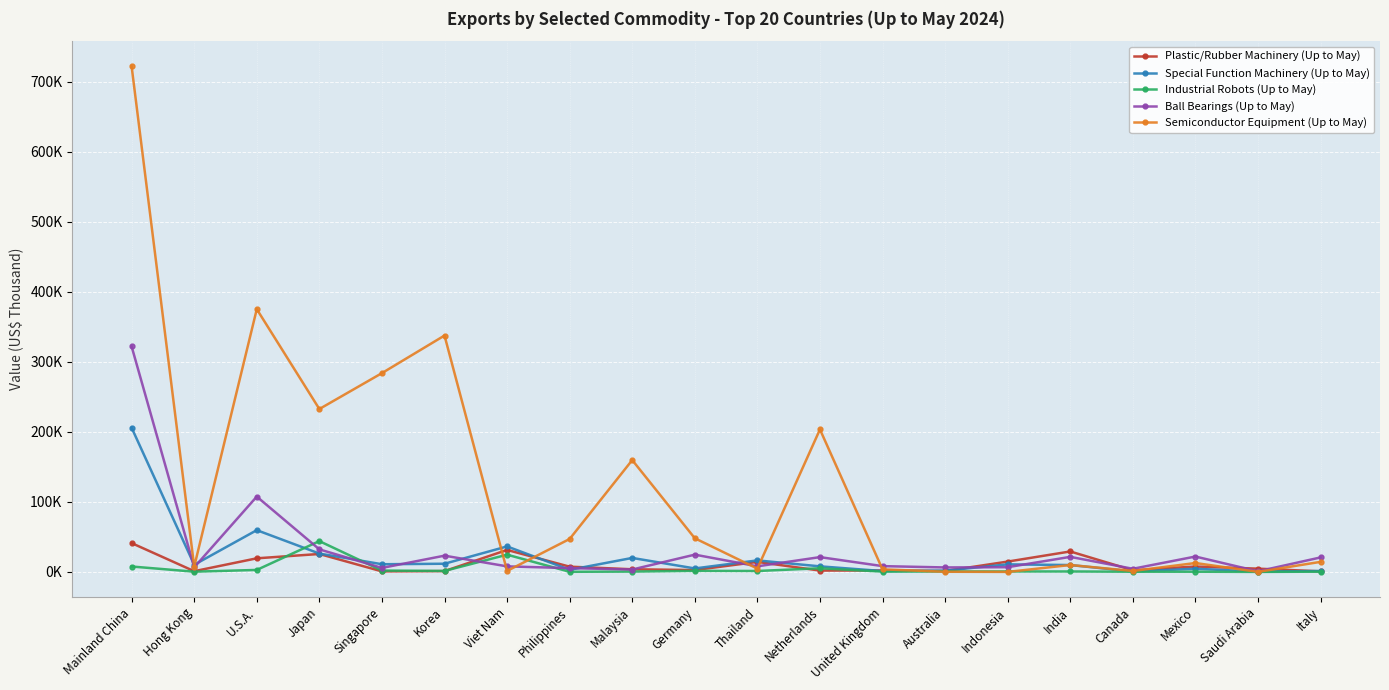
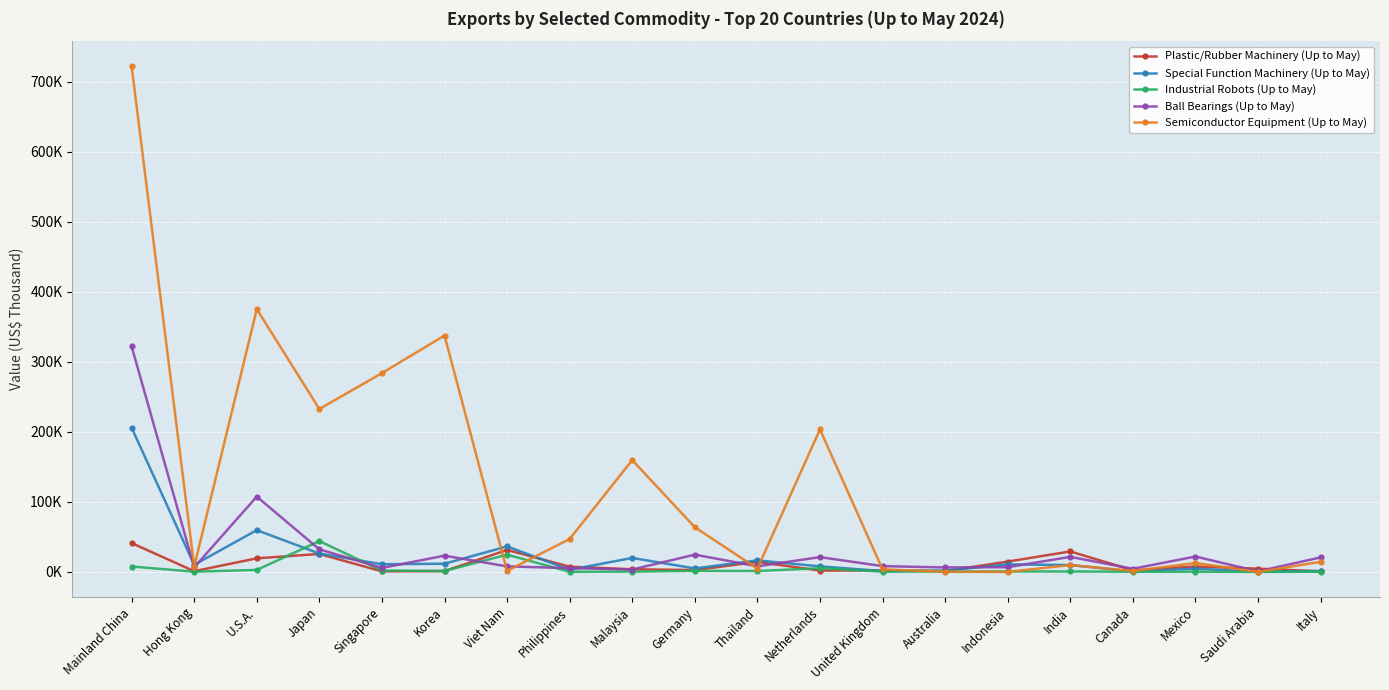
  {
    "Plastic/Rubber Machinery (Up to May)": {
      "Mainland China": 40000,
      "U.S.A.": 20000,
      "Viet Nam": 30000,
      "Indonesia": 10000,
      "India": 30000,
      "Saudi Arabia": 0
    },
    "Special Function Machinery (Up to May)": {
      "Mainland China": 210000,
      "U.S.A.": 60000,
      "Singapore": 10000,
      "Korea": 10000,
      "Viet Nam": 40000,
      "Malaysia": 20000,
      "Indonesia": 10000
    },
    "Industrial Robots (Up to May)": {
      "Mainland China": 10000,
      "U.S.A.": 0,
      "Japan": 40000,
      "Viet Nam": 20000,
      "India": 0,
      "Mexico": 0
    },
    "Ball Bearings (Up to May)": {
      "Mainland China": 320000,
      "U.S.A.": 110000,
      "Japan": 30000,
      "Singapore": 10000,
      "Korea": 20000,
      "Viet Nam": 10000,
      "Germany": 20000,
      "Netherlands": 20000,
      "United Kingdom": 10000,
      "Australia": 10000,
      "Indonesia": 10000,
      "India": 20000,
      "Mexico": 20000,
      "Italy": 20000
    },
    "Semiconductor Equipment (Up to May)": {
      "Mainland China": 720000,
      "U.S.A.": 380000,
      "Japan": 230000,
      "Singapore": 280000,
      "Korea": 340000,
      "Viet Nam": 0,
      "Philippines": 50000,
      "Malaysia": 160000,
-     "Germany": 50000,
+     "Germany": 60000,
      "Netherlands": 200000,
      "Mexico": 10000,
      "Italy": 10000
    }
  }
